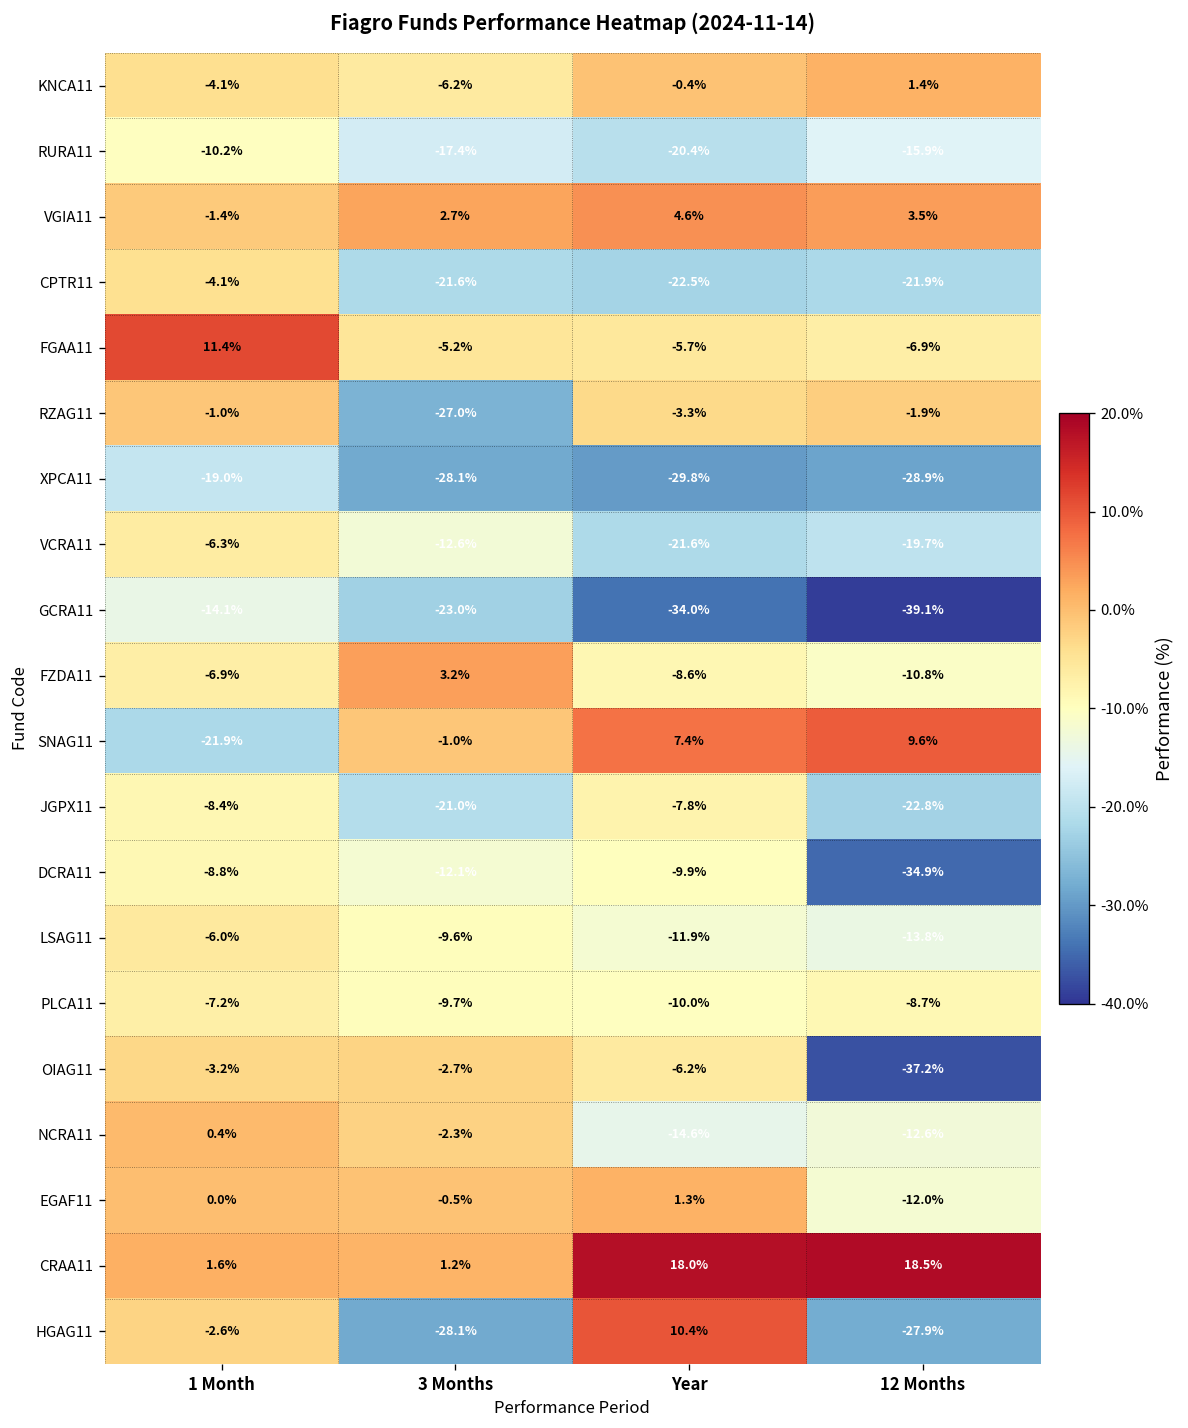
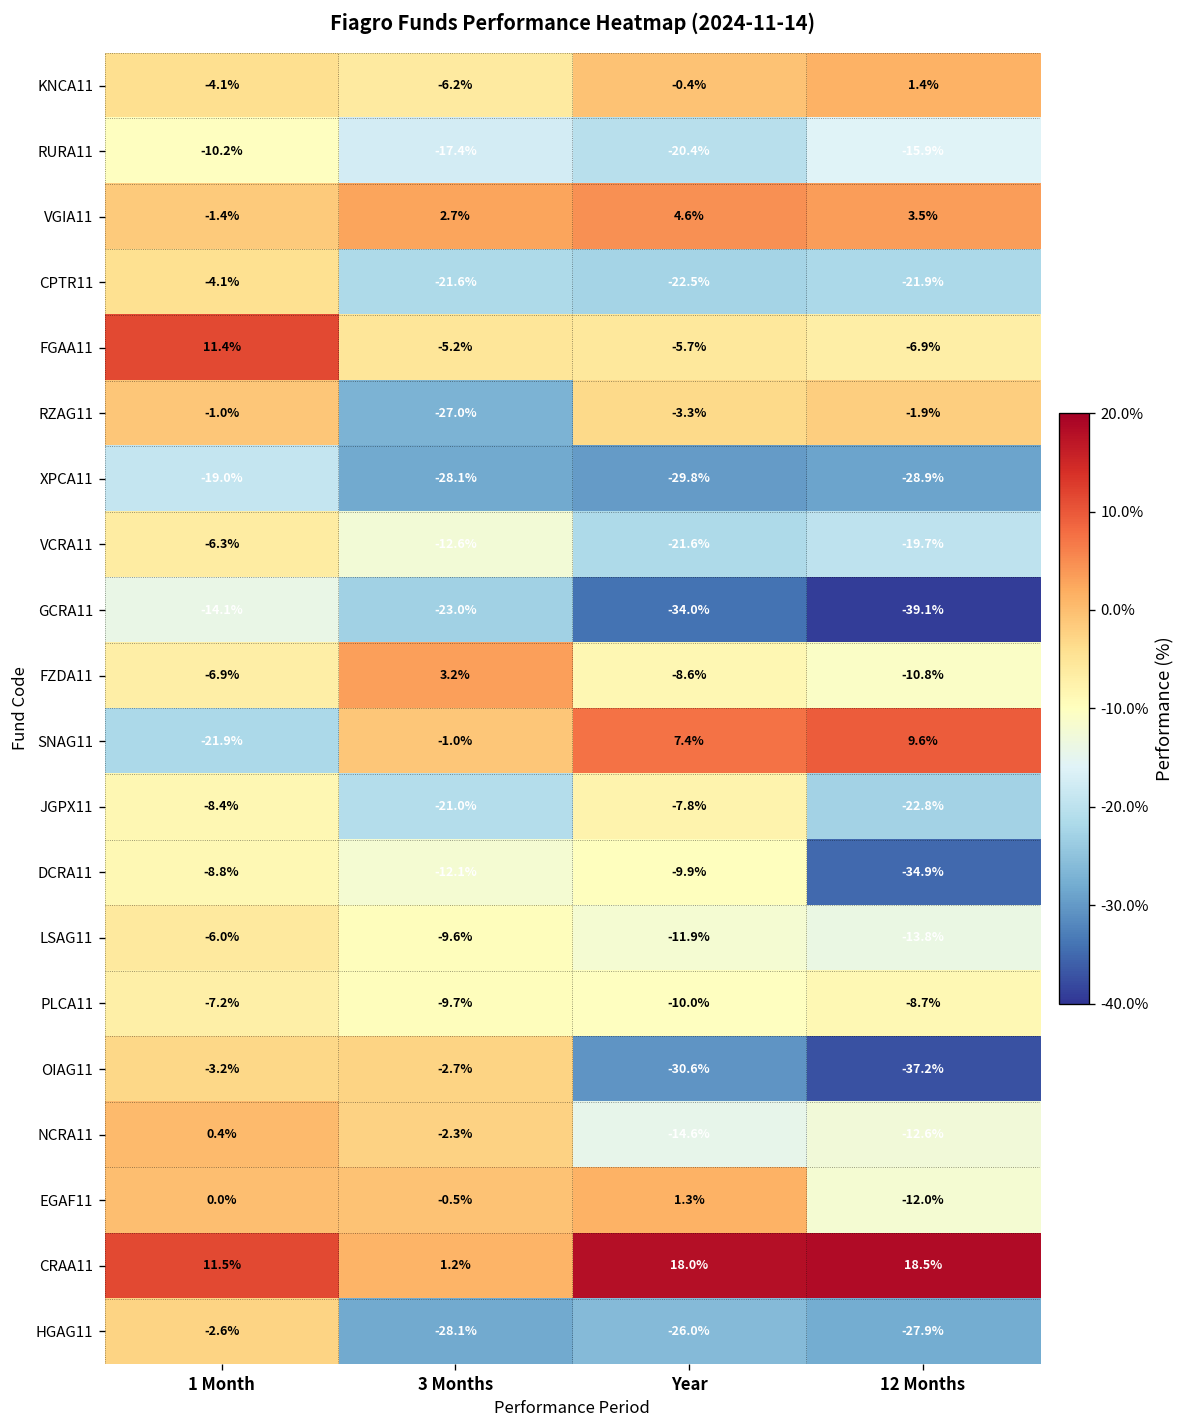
  {
    "KNCA11": {
      "1 Month": "-4.1%",
      "3 Months": "-6.2%",
      "Year": "-0.4%",
      "12 Months": "1.4%"
    },
    "RURA11": {
      "1 Month": "-10.2%",
      "Year": "-20.4%"
    },
    "VGIA11": {
      "1 Month": "-1.4%",
      "3 Months": "2.7%",
      "Year": "4.6%",
      "12 Months": "3.5%"
    },
    "CPTR11": {
      "1 Month": "-4.1%",
      "3 Months": "-21.6%",
      "Year": "-22.5%",
      "12 Months": "-21.9%"
    },
    "FGAA11": {
      "1 Month": "11.4%",
      "3 Months": "-5.2%",
      "Year": "-5.7%",
      "12 Months": "-6.9%"
    },
    "RZAG11": {
      "1 Month": "-1.0%",
      "3 Months": "-27.0%",
      "Year": "-3.3%",
      "12 Months": "-1.9%"
    },
    "XPCA11": {
      "1 Month": "-19.0%",
      "3 Months": "-28.1%",
      "Year": "-29.8%",
      "12 Months": "-28.9%"
    },
    "VCRA11": {
      "1 Month": "-6.3%",
      "Year": "-21.6%",
      "12 Months": "-19.7%"
    },
    "GCRA11": {
      "3 Months": "-23.0%",
      "Year": "-34.0%",
      "12 Months": "-39.1%"
    },
    "FZDA11": {
      "1 Month": "-6.9%",
      "3 Months": "3.2%",
      "Year": "-8.6%",
      "12 Months": "-10.8%"
    },
    "SNAG11": {
      "1 Month": "-21.9%",
      "3 Months": "-1.0%",
      "Year": "7.4%",
      "12 Months": "9.6%"
    },
    "JGPX11": {
      "1 Month": "-8.4%",
      "3 Months": "-21.0%",
      "Year": "-7.8%",
      "12 Months": "-22.8%"
    },
    "DCRA11": {
      "1 Month": "-8.8%",
      "Year": "-9.9%",
      "12 Months": "-34.9%"
    },
    "LSAG11": {
      "1 Month": "-6.0%",
      "3 Months": "-9.6%",
      "Year": "-11.9%"
    },
    "PLCA11": {
      "1 Month": "-7.2%",
      "3 Months": "-9.7%",
      "Year": "-10.0%",
      "12 Months": "-8.7%"
    },
    "OIAG11": {
      "1 Month": "-3.2%",
      "3 Months": "-2.7%",
-     "Year": "-6.2%",
+     "Year": "-30.6%",
      "12 Months": "-37.2%"
    },
    "NCRA11": {
      "1 Month": "0.4%",
      "3 Months": "-2.3%"
    },
    "EGAF11": {
      "1 Month": "0.0%",
      "3 Months": "-0.5%",
      "Year": "1.3%",
      "12 Months": "-12.0%"
    },
    "CRAA11": {
-     "1 Month": "1.6%",
+     "1 Month": "11.5%",
      "3 Months": "1.2%",
      "Year": "18.0%",
      "12 Months": "18.5%"
    },
    "HGAG11": {
      "1 Month": "-2.6%",
      "3 Months": "-28.1%",
-     "Year": "10.4%",
+     "Year": "-26.0%",
      "12 Months": "-27.9%"
    }
  }
